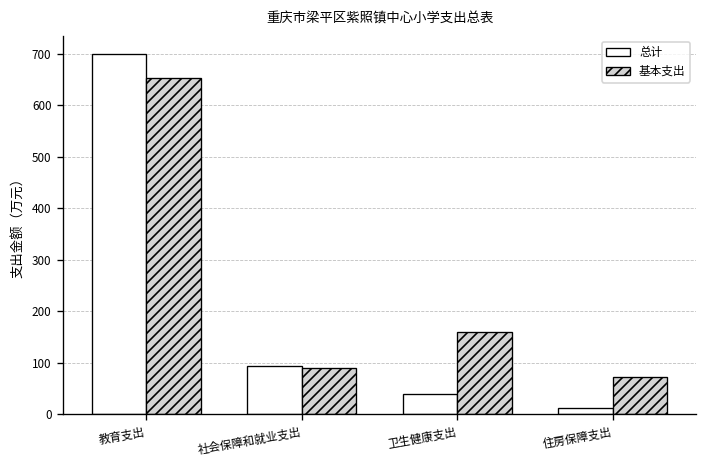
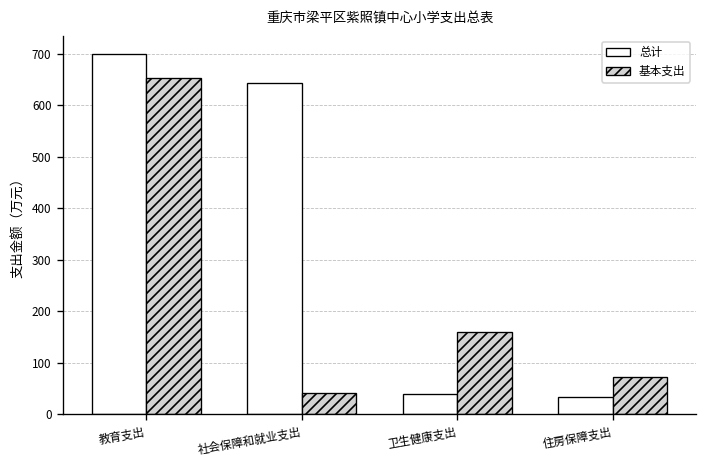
  {
    "总计": {
      "教育支出": 700,
-     "社会保障和就业支出": 90,
+     "社会保障和就业支出": 640,
      "卫生健康支出": 40,
-     "住房保障支出": 10
+     "住房保障支出": 30
    },
    "基本支出": {
      "教育支出": 650,
-     "社会保障和就业支出": 90,
+     "社会保障和就业支出": 40,
      "卫生健康支出": 160,
      "住房保障支出": 70
    }
  }
